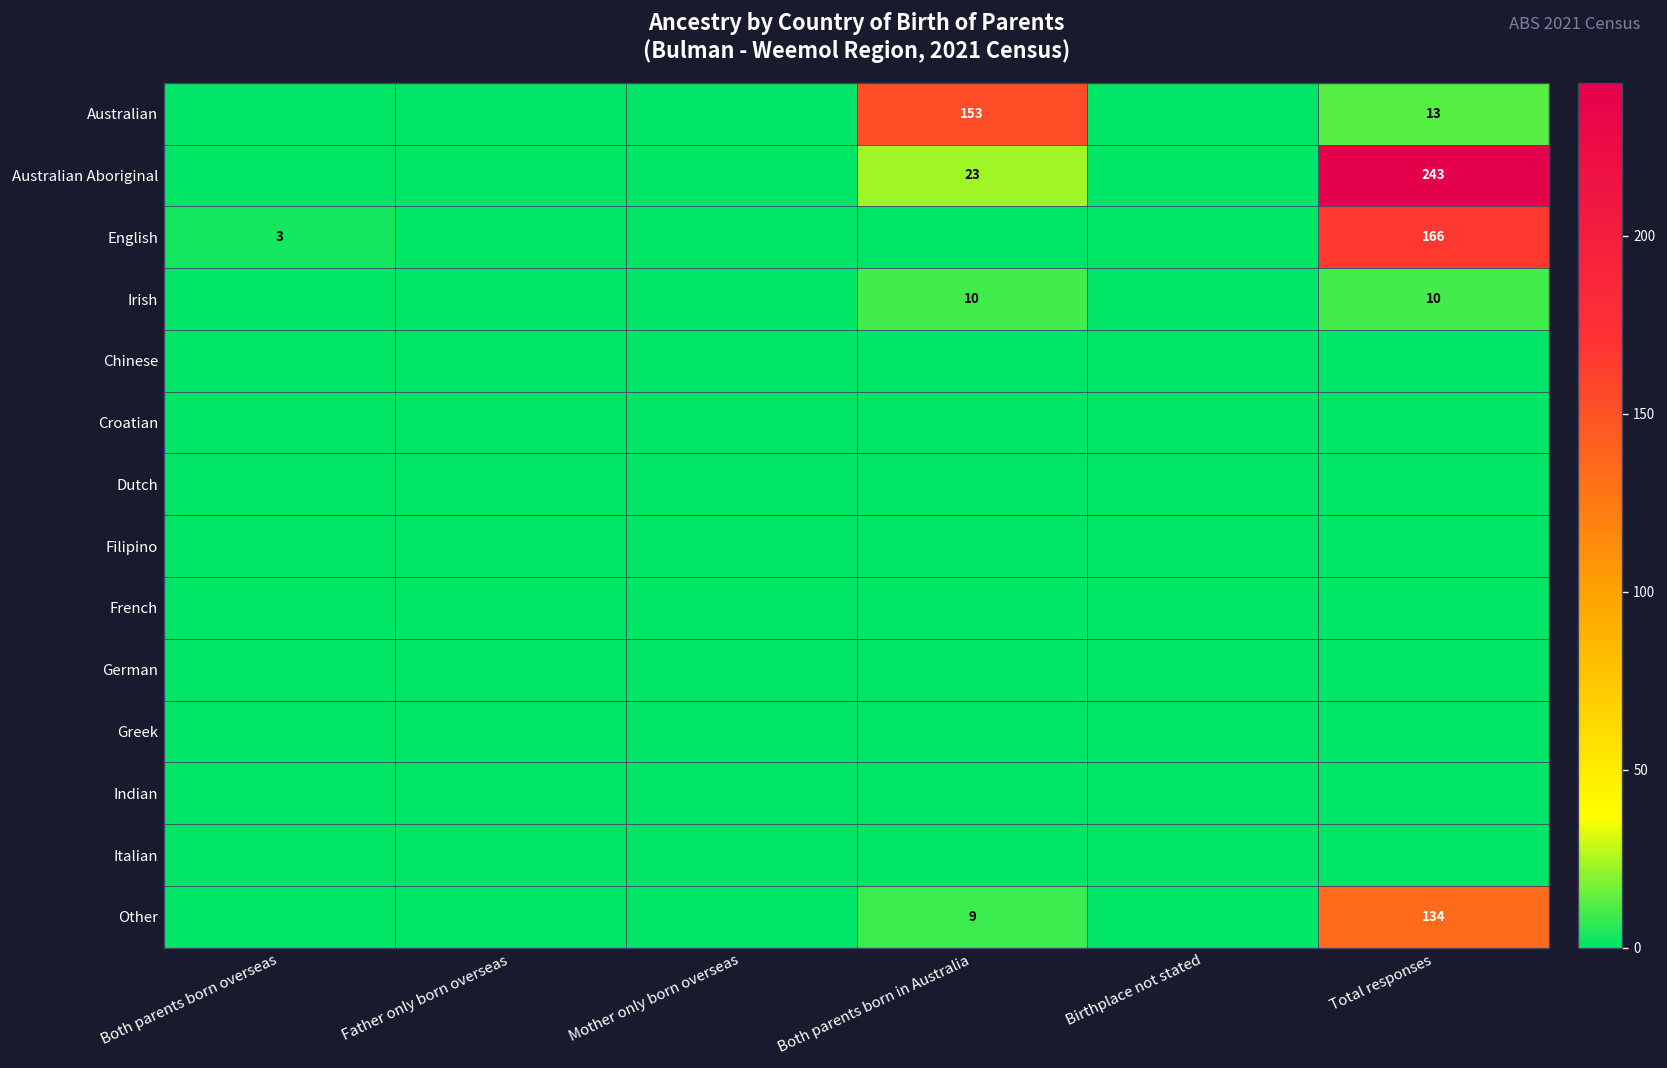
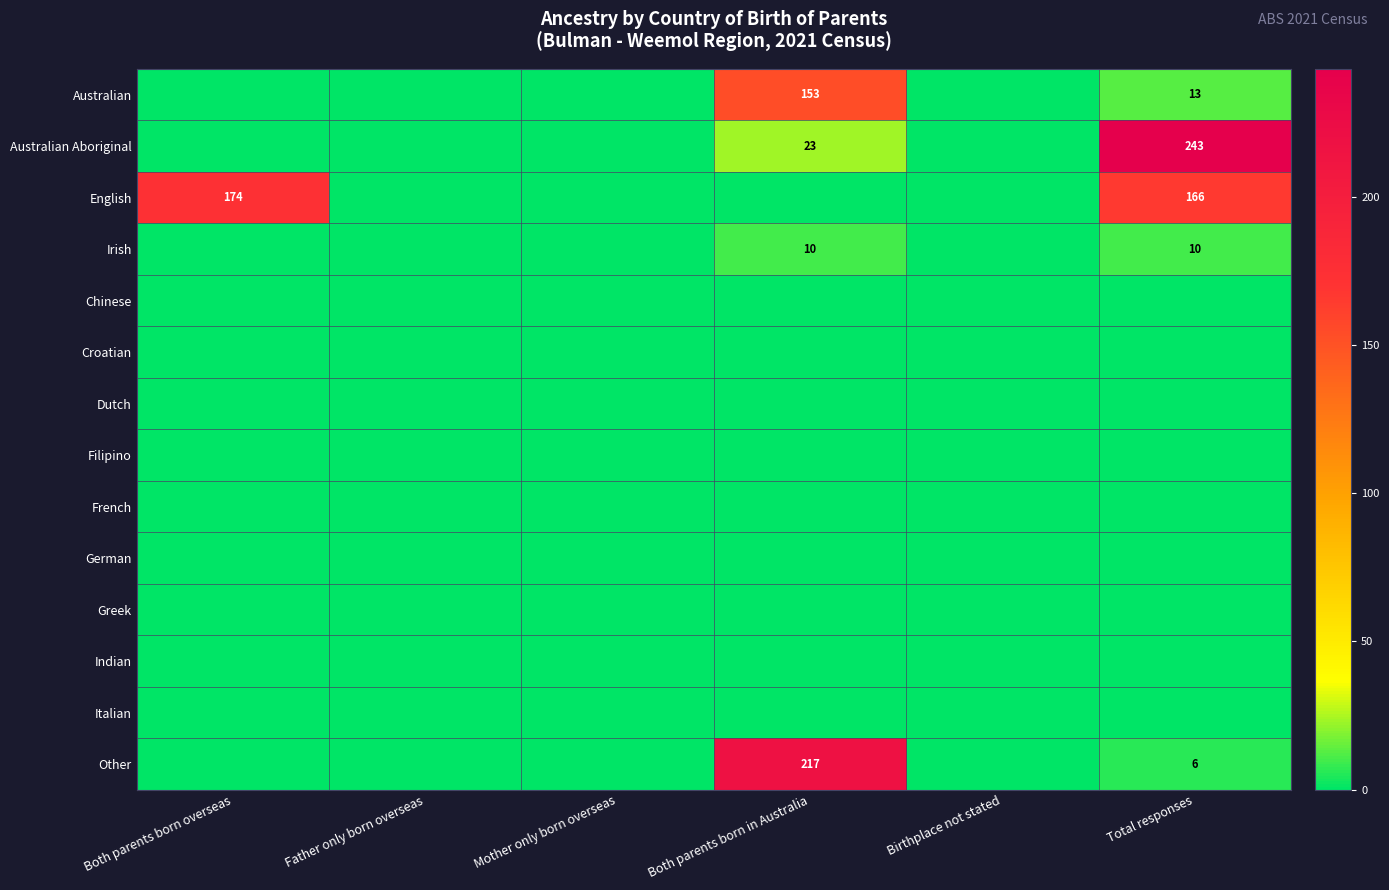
  {
    "Australian": {
      "Both parents born in Australia": 153,
      "Total responses": 13
    },
    "Australian Aboriginal": {
      "Both parents born in Australia": 23,
      "Total responses": 243
    },
    "English": {
-     "Both parents born overseas": 3,
+     "Both parents born overseas": 174,
      "Total responses": 166
    },
    "Irish": {
      "Both parents born in Australia": 10,
      "Total responses": 10
    },
    "Other": {
-     "Both parents born in Australia": 9,
-     "Total responses": 134
+     "Both parents born in Australia": 217,
+     "Total responses": 6
    }
  }
